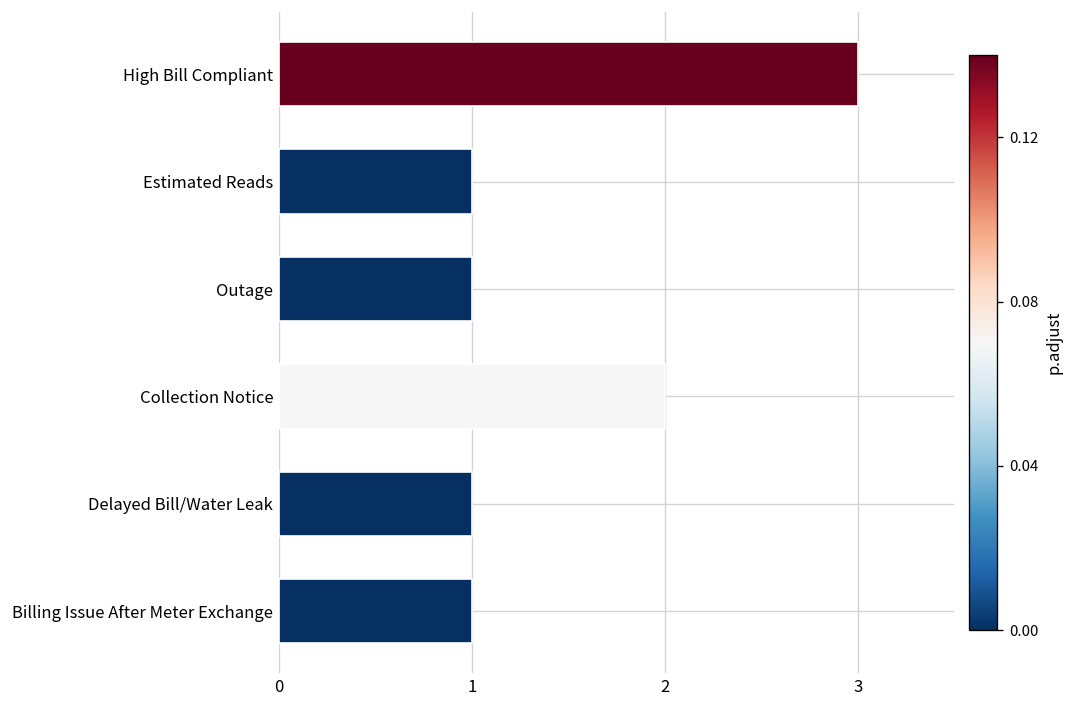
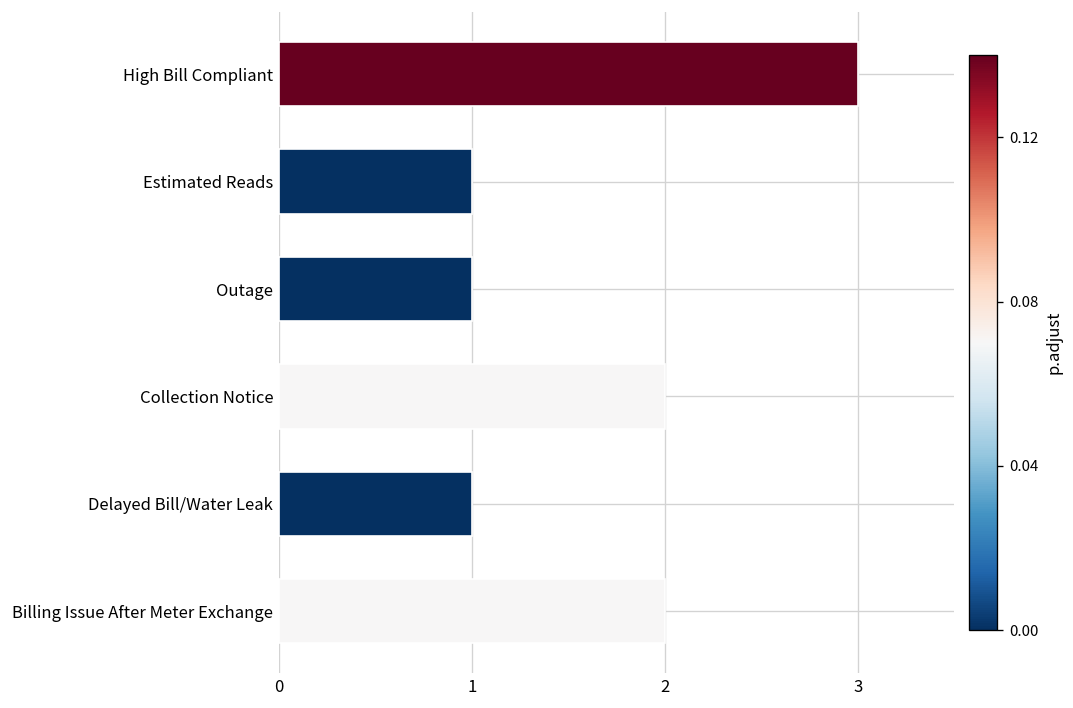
  {
    "High Bill Compliant": 3,
    "Estimated Reads": 1,
    "Outage": 1,
    "Collection Notice": 2,
    "Delayed Bill/Water Leak": 1,
-   "Billing Issue After Meter Exchange": 1
+   "Billing Issue After Meter Exchange": 2
  }
